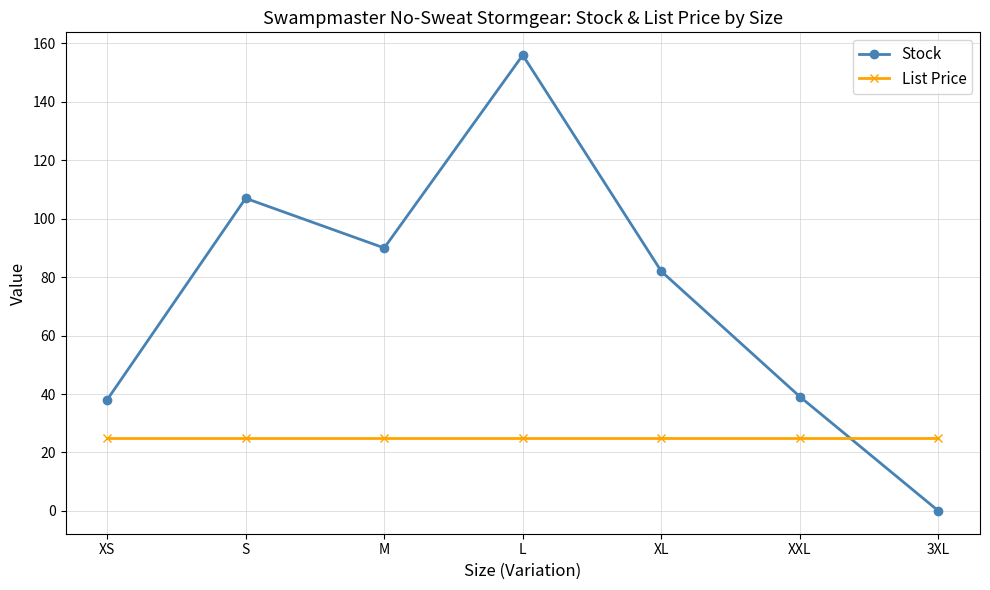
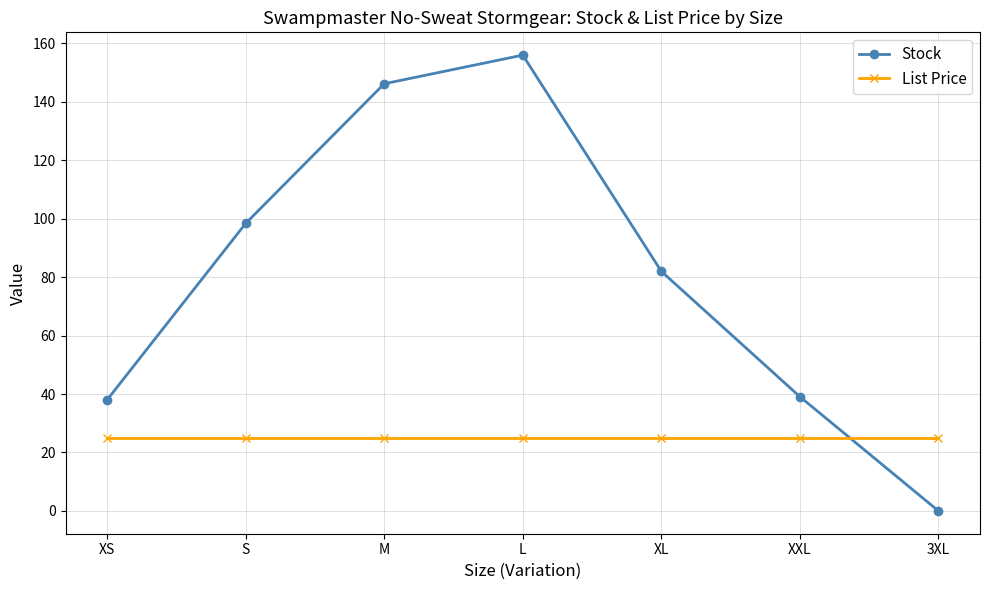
  {
    "Stock": {
      "XS": 38,
-     "S": 107,
-     "M": 90,
+     "S": 98,
+     "M": 146,
      "L": 156,
      "XL": 82,
      "XXL": 39,
      "3XL": 0
    },
    "List Price": {
      "XS": 25,
      "S": 25,
      "M": 25,
      "L": 25,
      "XL": 25,
      "XXL": 25,
      "3XL": 25
    }
  }
